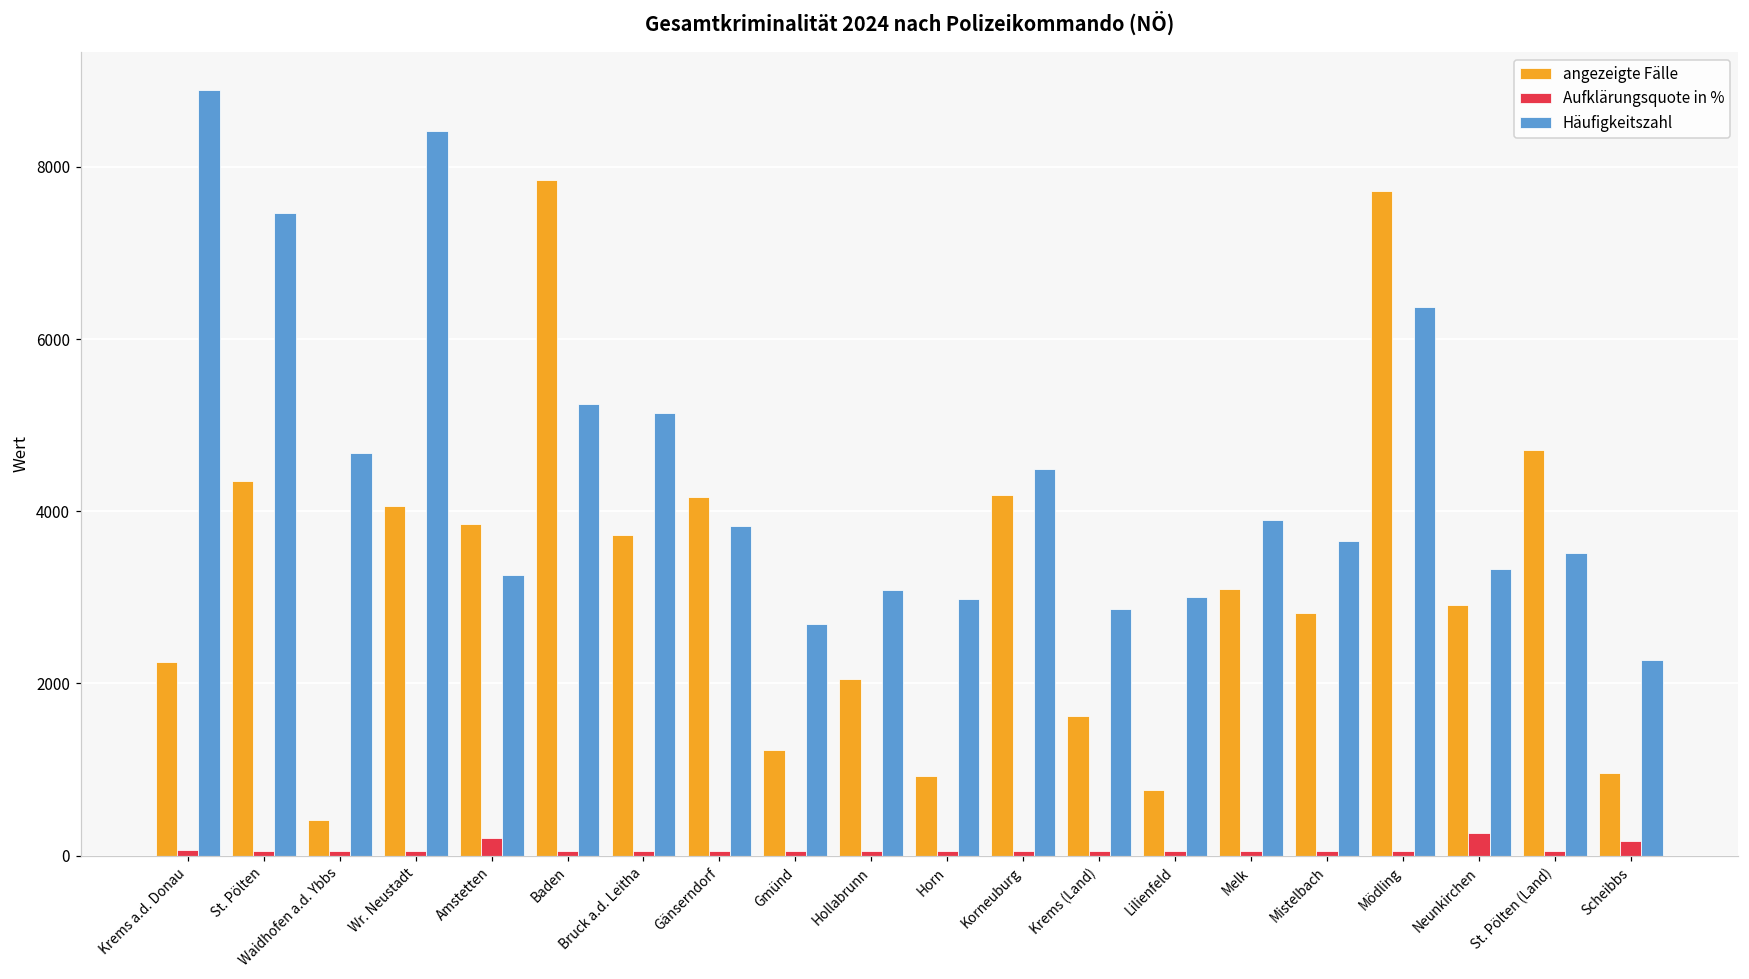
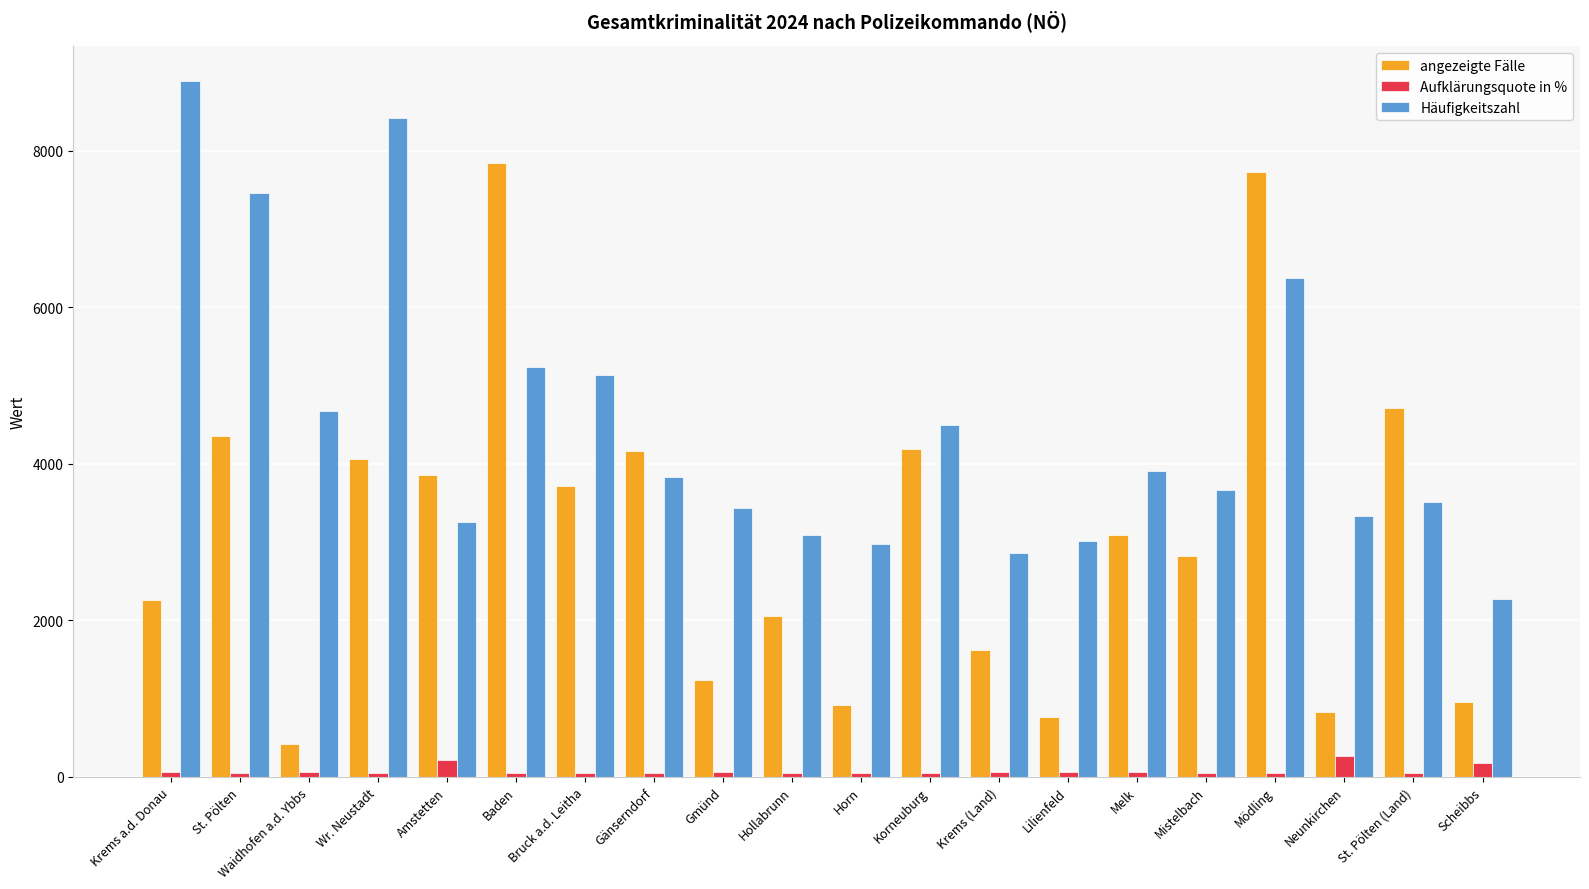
  {
    "angezeigte Fälle": {
      "Krems a.d. Donau": 2300,
      "St. Pölten": 4400,
      "Waidhofen a.d. Ybbs": 400,
      "Wr. Neustadt": 4100,
      "Amstetten": 3900,
      "Baden": 7800,
      "Bruck a.d. Leitha": 3700,
      "Gänserndorf": 4200,
      "Gmünd": 1200,
      "Hollabrunn": 2100,
      "Horn": 900,
      "Korneuburg": 4200,
      "Krems (Land)": 1600,
      "Lilienfeld": 800,
      "Melk": 3100,
      "Mistelbach": 2800,
      "Mödling": 7700,
-     "Neunkirchen": 2900,
+     "Neunkirchen": 800,
      "St. Pölten (Land)": 4700,
      "Scheibbs": 1000
    },
    "Aufklärungsquote in %": {
      "Krems a.d. Donau": 100,
      "St. Pölten": 100,
      "Waidhofen a.d. Ybbs": 100,
      "Wr. Neustadt": 100,
      "Amstetten": 200,
      "Baden": 100,
      "Bruck a.d. Leitha": 0,
      "Gänserndorf": 100,
      "Gmünd": 100,
      "Hollabrunn": 100,
      "Horn": 100,
      "Korneuburg": 100,
      "Krems (Land)": 100,
      "Lilienfeld": 100,
      "Melk": 100,
      "Mistelbach": 100,
      "Mödling": 100,
      "Neunkirchen": 300,
      "St. Pölten (Land)": 100,
      "Scheibbs": 200
    },
    "Häufigkeitszahl": {
      "Krems a.d. Donau": 8900,
      "St. Pölten": 7500,
      "Waidhofen a.d. Ybbs": 4700,
      "Wr. Neustadt": 8400,
      "Amstetten": 3300,
      "Baden": 5200,
      "Bruck a.d. Leitha": 5100,
      "Gänserndorf": 3800,
-     "Gmünd": 2700,
+     "Gmünd": 3400,
      "Hollabrunn": 3100,
      "Horn": 3000,
      "Korneuburg": 4500,
      "Krems (Land)": 2900,
      "Lilienfeld": 3000,
      "Melk": 3900,
      "Mistelbach": 3700,
      "Mödling": 6400,
      "Neunkirchen": 3300,
      "St. Pölten (Land)": 3500,
      "Scheibbs": 2300
    }
  }
